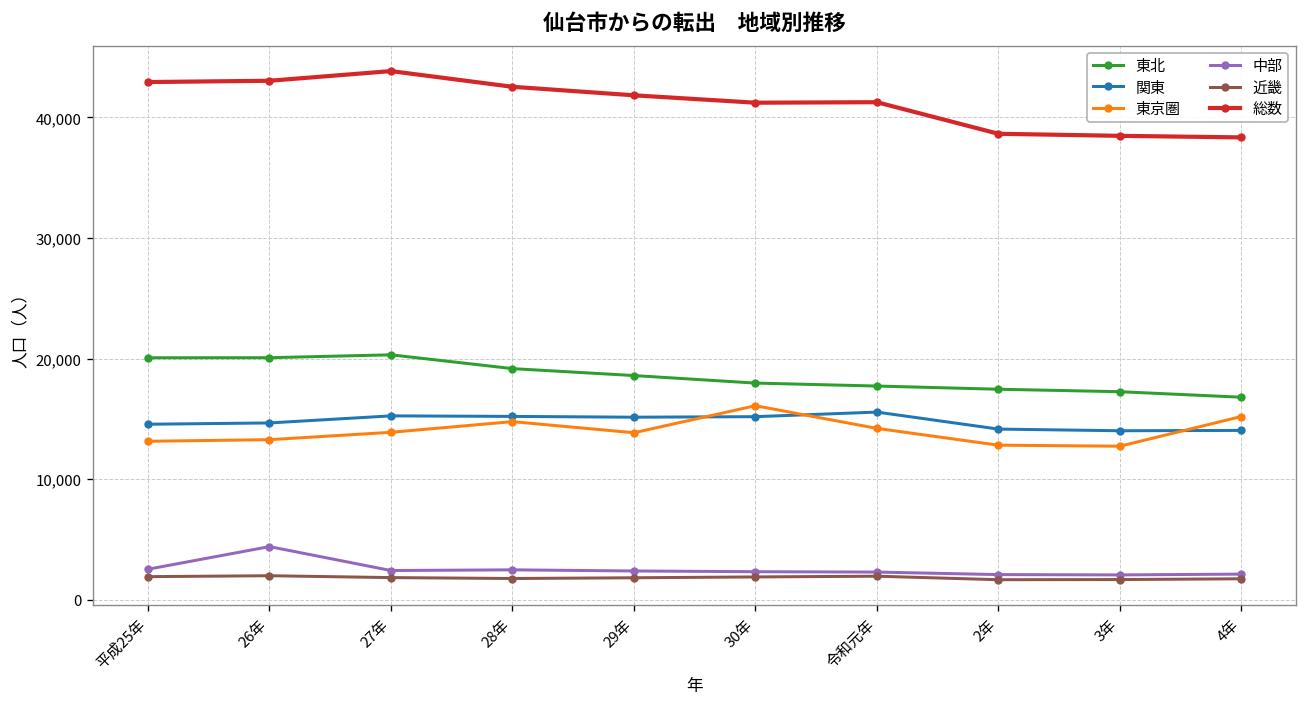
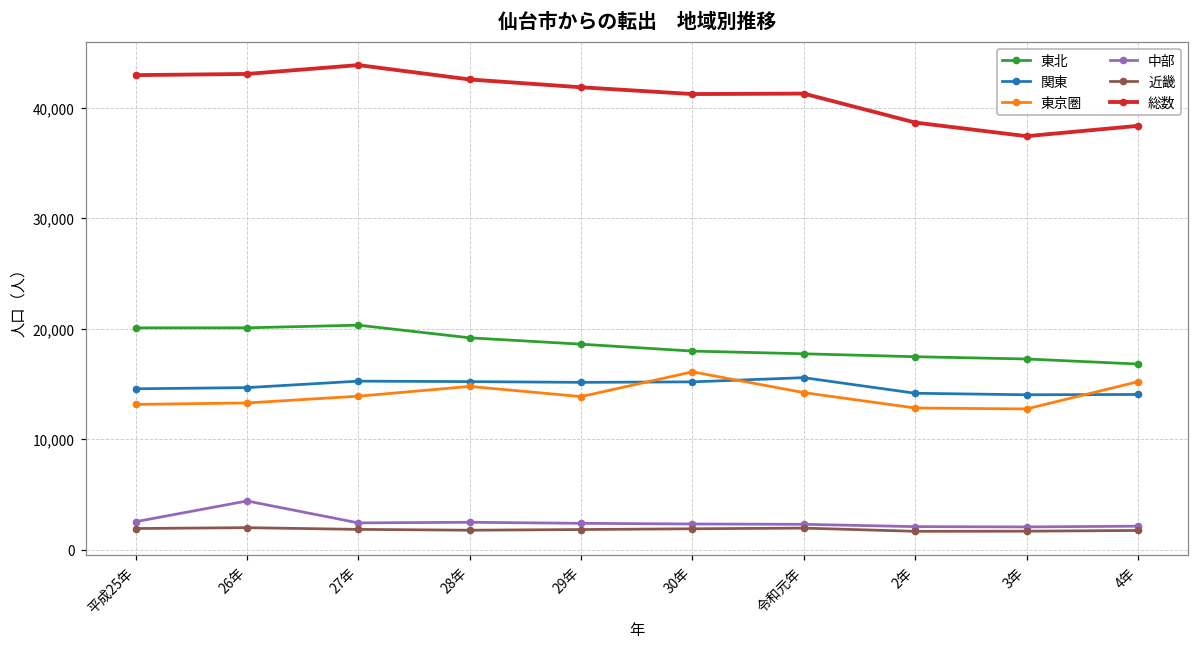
  {
    "東北": {
      "平成25年": "20,100",
      "26年": "20,100",
      "27年": "20,300",
      "28年": "19,200",
      "29年": "18,600",
      "30年": "18,000",
      "令和元年": "17,700",
      "2年": "17,500",
      "3年": "17,300",
      "4年": "16,800"
    },
    "関東": {
      "平成25年": "14,600",
      "26年": "14,700",
      "27年": "15,300",
      "28年": "15,200",
      "29年": "15,100",
      "30年": "15,200",
      "令和元年": "15,600",
      "2年": "14,200",
      "3年": "14,000",
      "4年": "14,000"
    },
    "東京圏": {
      "平成25年": "13,100",
      "26年": "13,300",
      "27年": "13,900",
      "28年": "14,800",
      "29年": "13,900",
      "30年": "16,100",
      "令和元年": "14,200",
      "2年": "12,800",
      "3年": "12,700",
      "4年": "15,200"
    },
    "中部": {
      "平成25年": "2,500",
      "26年": "4,400",
      "27年": "2,400",
      "28年": "2,500",
      "29年": "2,400",
      "30年": "2,300",
      "令和元年": "2,300",
      "2年": "2,100",
      "3年": "2,100",
      "4年": "2,100"
    },
    "近畿": {
      "平成25年": "1,900",
      "26年": "2,000",
      "27年": "1,800",
      "28年": "1,800",
      "29年": "1,800",
      "30年": "1,900",
      "令和元年": "2,000",
      "2年": "1,700",
      "3年": "1,700",
      "4年": "1,700"
    },
    "総数": {
      "平成25年": "42,900",
      "26年": "43,000",
      "27年": "43,800",
      "28年": "42,500",
      "29年": "41,800",
      "30年": "41,200",
      "令和元年": "41,300",
      "2年": "38,600",
-     "3年": "38,500",
+     "3年": "37,400",
      "4年": "38,300"
    }
  }
